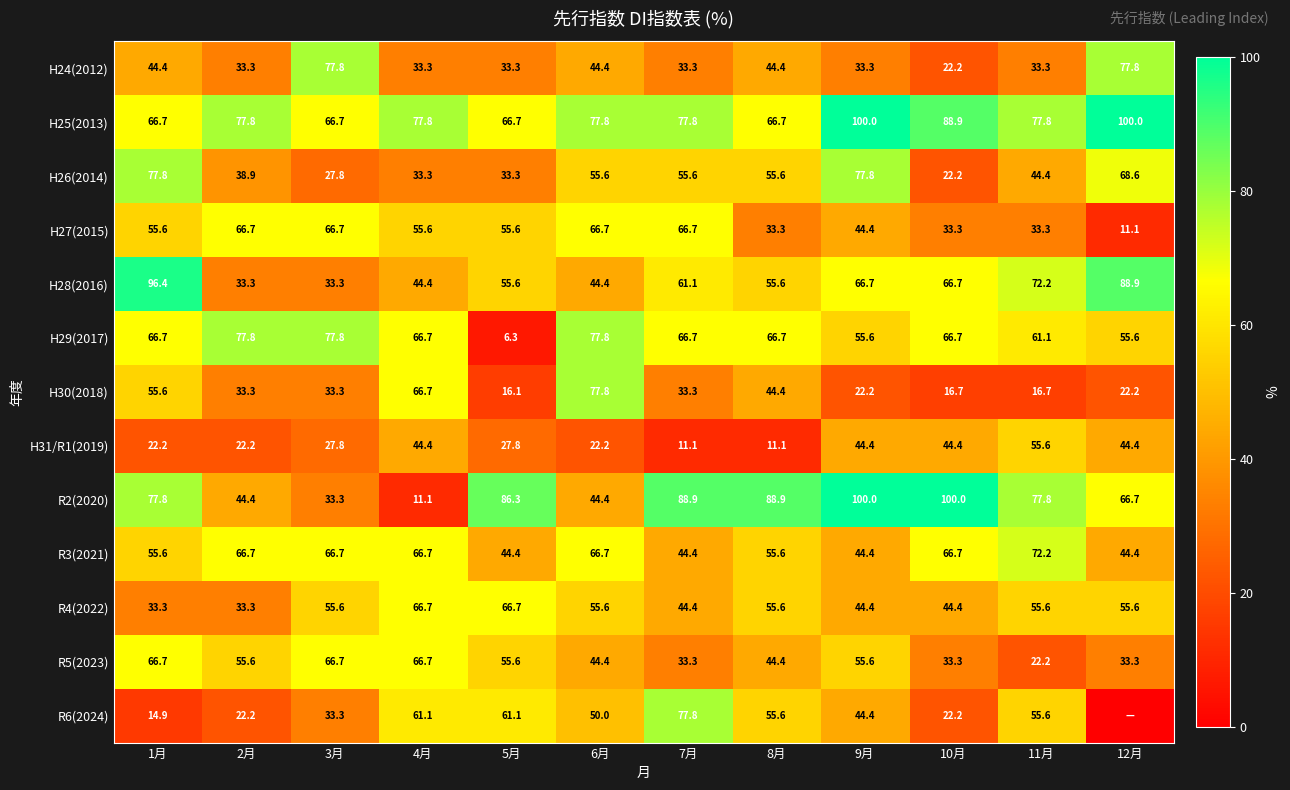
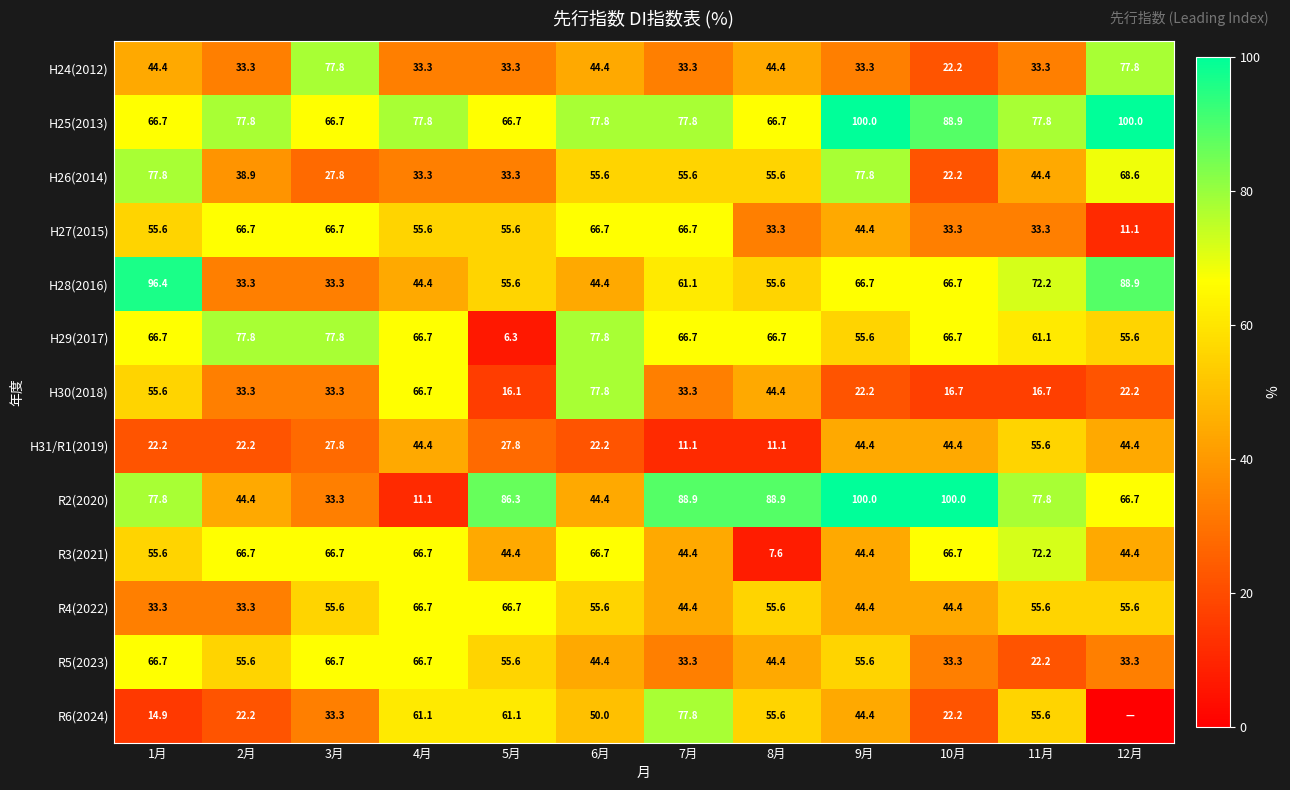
  {
    "H24(2012)": {
      "1月": 44.4,
      "2月": 33.3,
      "3月": 77.8,
      "4月": 33.3,
      "5月": 33.3,
      "6月": 44.4,
      "7月": 33.3,
      "8月": 44.4,
      "9月": 33.3,
      "10月": 22.2,
      "11月": 33.3,
      "12月": 77.8
    },
    "H25(2013)": {
      "1月": 66.7,
      "2月": 77.8,
      "3月": 66.7,
      "4月": 77.8,
      "5月": 66.7,
      "6月": 77.8,
      "7月": 77.8,
      "8月": 66.7,
      "9月": 100.0,
      "10月": 88.9,
      "11月": 77.8,
      "12月": 100.0
    },
    "H26(2014)": {
      "1月": 77.8,
      "2月": 38.9,
      "3月": 27.8,
      "4月": 33.3,
      "5月": 33.3,
      "6月": 55.6,
      "7月": 55.6,
      "8月": 55.6,
      "9月": 77.8,
      "10月": 22.2,
      "11月": 44.4,
      "12月": 68.6
    },
    "H27(2015)": {
      "1月": 55.6,
      "2月": 66.7,
      "3月": 66.7,
      "4月": 55.6,
      "5月": 55.6,
      "6月": 66.7,
      "7月": 66.7,
      "8月": 33.3,
      "9月": 44.4,
      "10月": 33.3,
      "11月": 33.3,
      "12月": 11.1
    },
    "H28(2016)": {
      "1月": 96.4,
      "2月": 33.3,
      "3月": 33.3,
      "4月": 44.4,
      "5月": 55.6,
      "6月": 44.4,
      "7月": 61.1,
      "8月": 55.6,
      "9月": 66.7,
      "10月": 66.7,
      "11月": 72.2,
      "12月": 88.9
    },
    "H29(2017)": {
      "1月": 66.7,
      "2月": 77.8,
      "3月": 77.8,
      "4月": 66.7,
      "5月": 6.3,
      "6月": 77.8,
      "7月": 66.7,
      "8月": 66.7,
      "9月": 55.6,
      "10月": 66.7,
      "11月": 61.1,
      "12月": 55.6
    },
    "H30(2018)": {
      "1月": 55.6,
      "2月": 33.3,
      "3月": 33.3,
      "4月": 66.7,
      "5月": 16.1,
      "6月": 77.8,
      "7月": 33.3,
      "8月": 44.4,
      "9月": 22.2,
      "10月": 16.7,
      "11月": 16.7,
      "12月": 22.2
    },
    "H31/R1(2019)": {
      "1月": 22.2,
      "2月": 22.2,
      "3月": 27.8,
      "4月": 44.4,
      "5月": 27.8,
      "6月": 22.2,
      "7月": 11.1,
      "8月": 11.1,
      "9月": 44.4,
      "10月": 44.4,
      "11月": 55.6,
      "12月": 44.4
    },
    "R2(2020)": {
      "1月": 77.8,
      "2月": 44.4,
      "3月": 33.3,
      "4月": 11.1,
      "5月": 86.3,
      "6月": 44.4,
      "7月": 88.9,
      "8月": 88.9,
      "9月": 100.0,
      "10月": 100.0,
      "11月": 77.8,
      "12月": 66.7
    },
    "R3(2021)": {
      "1月": 55.6,
      "2月": 66.7,
      "3月": 66.7,
      "4月": 66.7,
      "5月": 44.4,
      "6月": 66.7,
      "7月": 44.4,
-     "8月": 55.6,
+     "8月": 7.6,
      "9月": 44.4,
      "10月": 66.7,
      "11月": 72.2,
      "12月": 44.4
    },
    "R4(2022)": {
      "1月": 33.3,
      "2月": 33.3,
      "3月": 55.6,
      "4月": 66.7,
      "5月": 66.7,
      "6月": 55.6,
      "7月": 44.4,
      "8月": 55.6,
      "9月": 44.4,
      "10月": 44.4,
      "11月": 55.6,
      "12月": 55.6
    },
    "R5(2023)": {
      "1月": 66.7,
      "2月": 55.6,
      "3月": 66.7,
      "4月": 66.7,
      "5月": 55.6,
      "6月": 44.4,
      "7月": 33.3,
      "8月": 44.4,
      "9月": 55.6,
      "10月": 33.3,
      "11月": 22.2,
      "12月": 33.3
    },
    "R6(2024)": {
      "1月": 14.9,
      "2月": 22.2,
      "3月": 33.3,
      "4月": 61.1,
      "5月": 61.1,
      "6月": 50.0,
      "7月": 77.8,
      "8月": 55.6,
      "9月": 44.4,
      "10月": 22.2,
      "11月": 55.6
    }
  }
